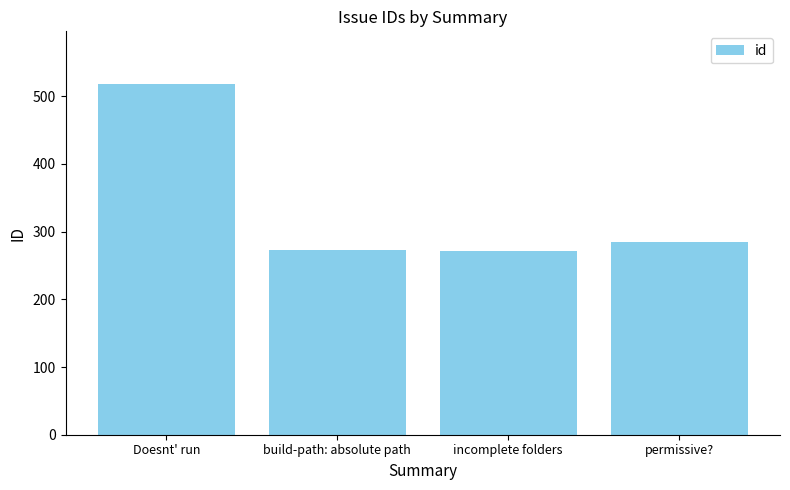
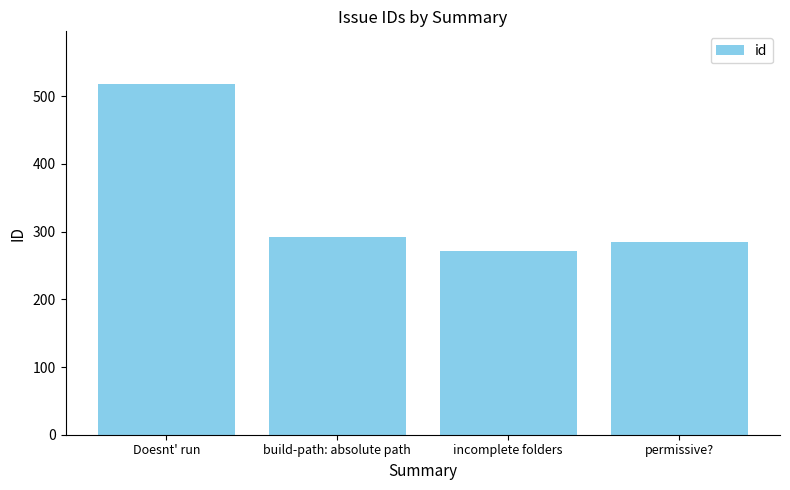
  {
    "Doesnt' run": 520,
-   "build-path: absolute path": 270,
+   "build-path: absolute path": 290,
    "incomplete folders": 270,
    "permissive?": 280
  }
